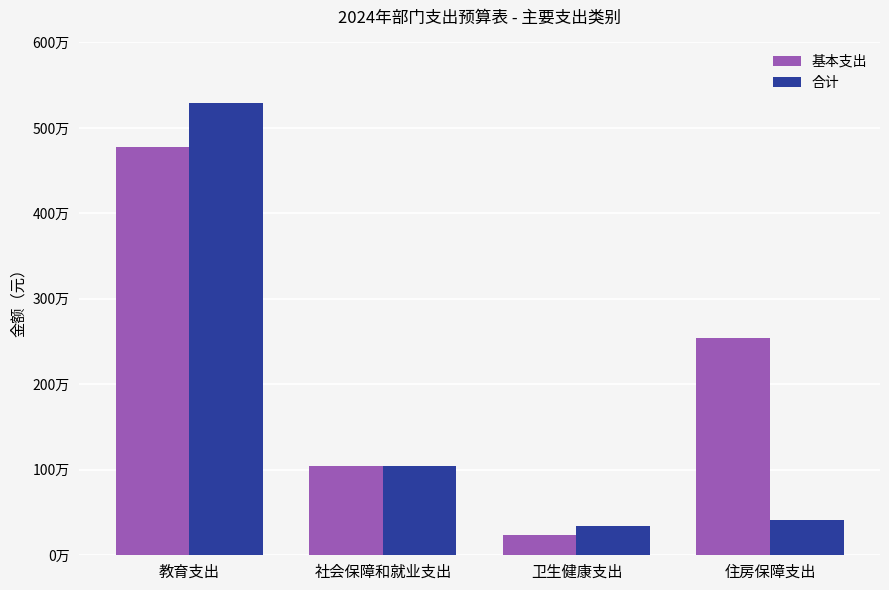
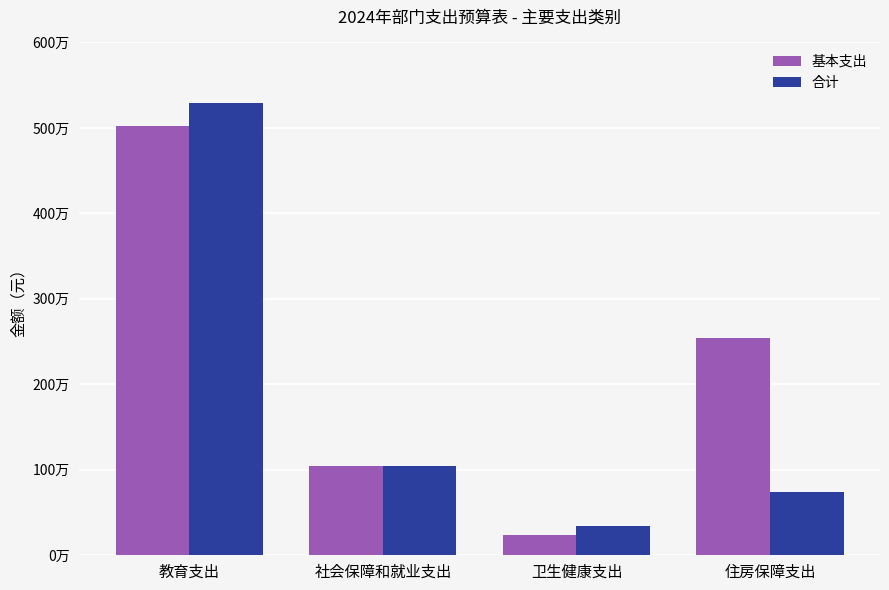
  {
    "基本支出": {
-     "教育支出": "480万",
+     "教育支出": "500万",
      "社会保障和就业支出": "100万",
      "卫生健康支出": "20万",
      "住房保障支出": "250万"
    },
    "合计": {
      "教育支出": "530万",
      "社会保障和就业支出": "100万",
      "卫生健康支出": "30万",
-     "住房保障支出": "40万"
+     "住房保障支出": "70万"
    }
  }
